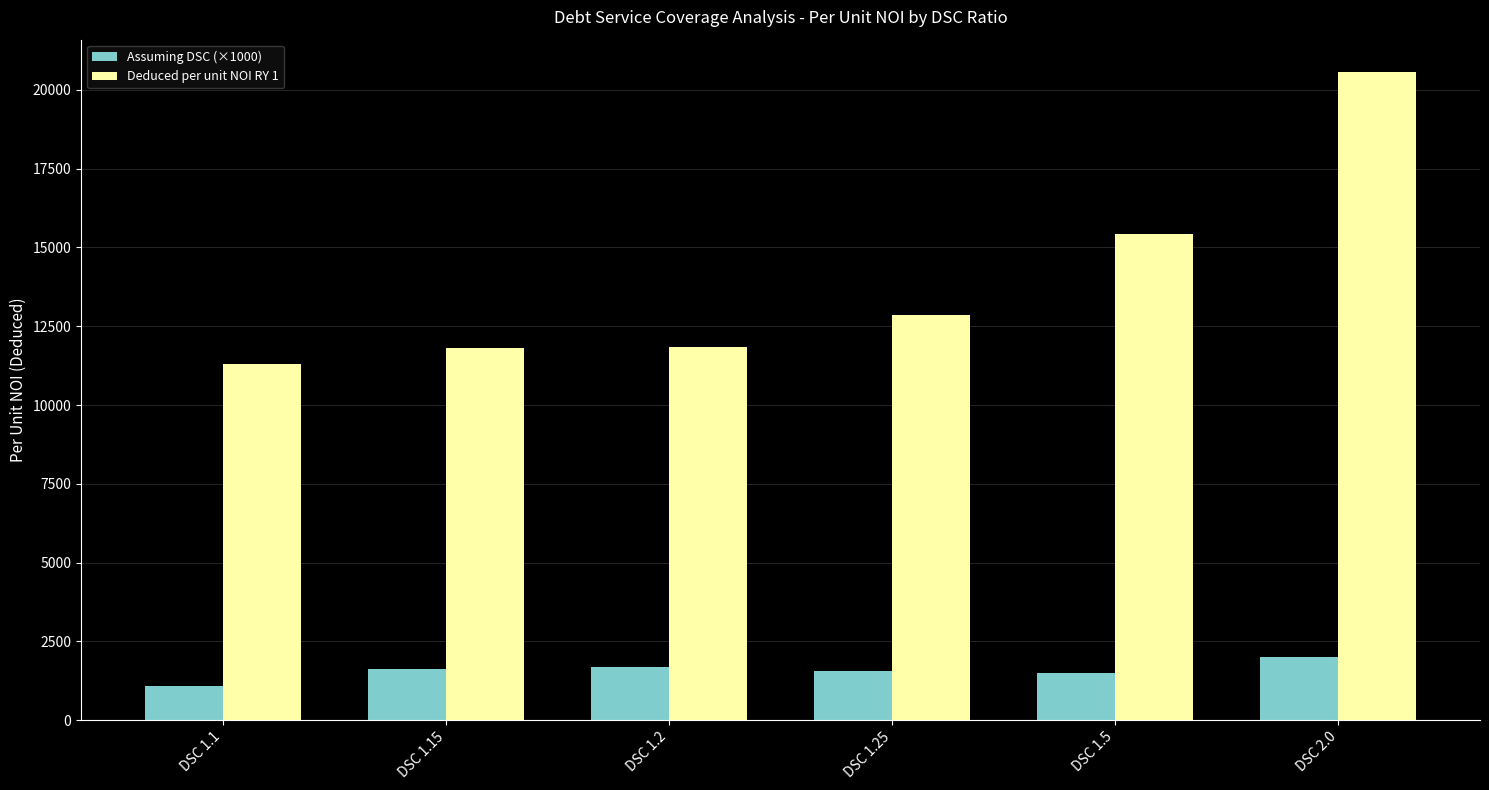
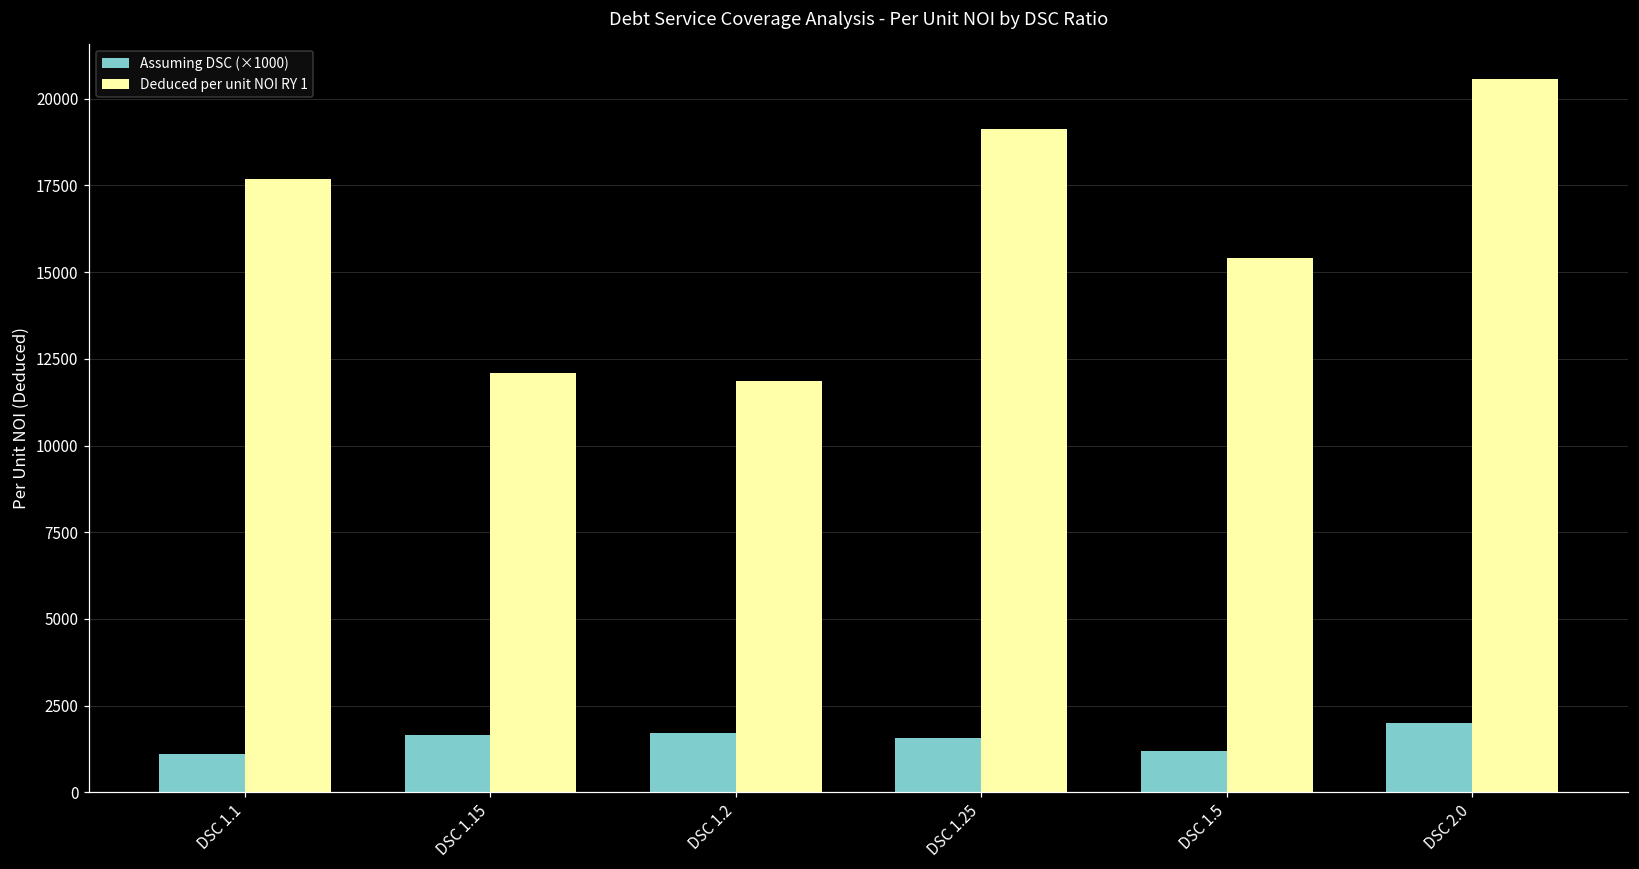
  {
    "Assuming DSC (×1000)": {
      "DSC 1.1": 1100,
      "DSC 1.15": 1600,
      "DSC 1.2": 1700,
      "DSC 1.25": 1600,
-     "DSC 1.5": 1500,
+     "DSC 1.5": 1200,
      "DSC 2.0": 2000
    },
    "Deduced per unit NOI RY 1": {
-     "DSC 1.1": 11300,
-     "DSC 1.15": 11800,
+     "DSC 1.1": 17700,
+     "DSC 1.15": 12100,
      "DSC 1.2": 11900,
-     "DSC 1.25": 12900,
+     "DSC 1.25": 19100,
      "DSC 1.5": 15400,
      "DSC 2.0": 20600
    }
  }
